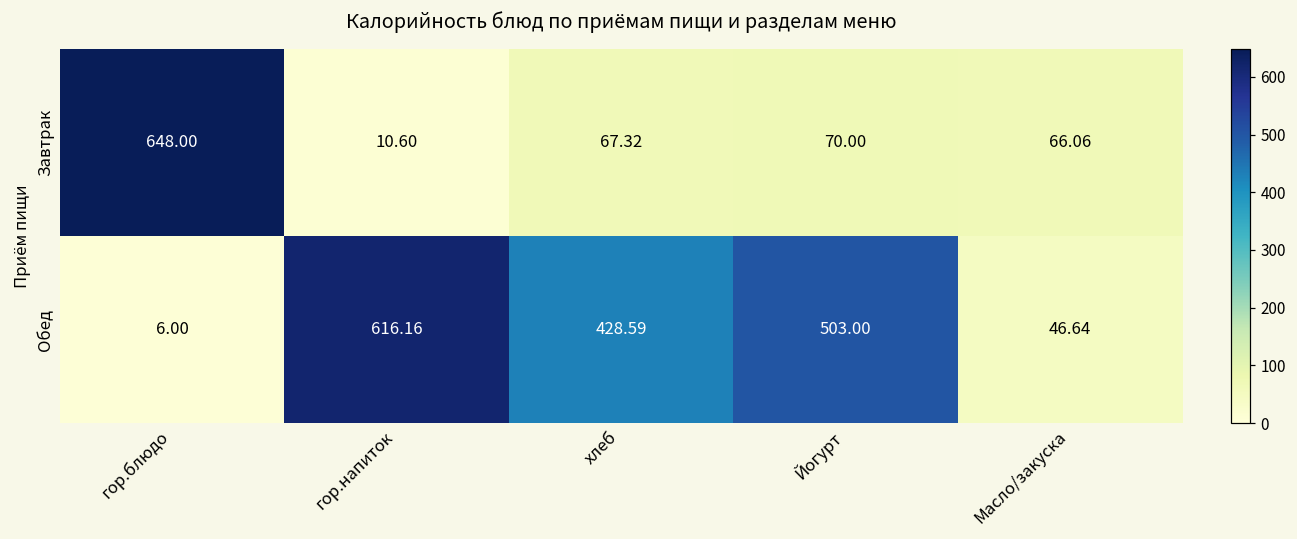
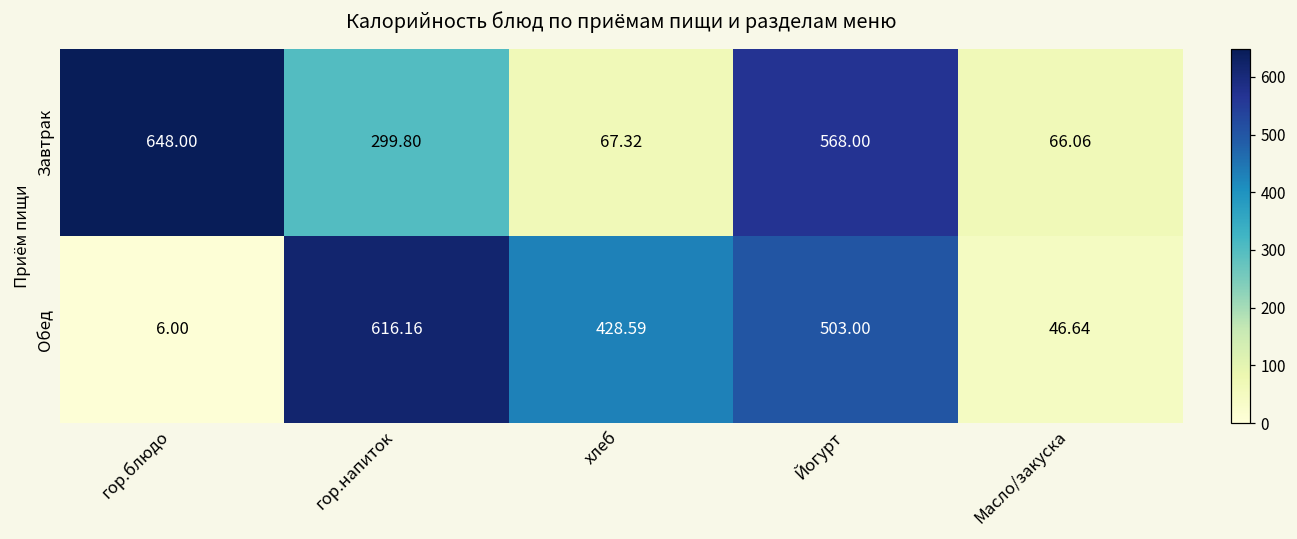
  {
    "Завтрак": {
      "гор.блюдо": 648.00,
-     "гор.напиток": 10.60,
+     "гор.напиток": 299.80,
      "хлеб": 67.32,
-     "Йогурт": 70.00,
+     "Йогурт": 568.00,
      "Масло/закуска": 66.06
    },
    "Обед": {
      "гор.блюдо": 6.00,
      "гор.напиток": 616.16,
      "хлеб": 428.59,
      "Йогурт": 503.00,
      "Масло/закуска": 46.64
    }
  }
